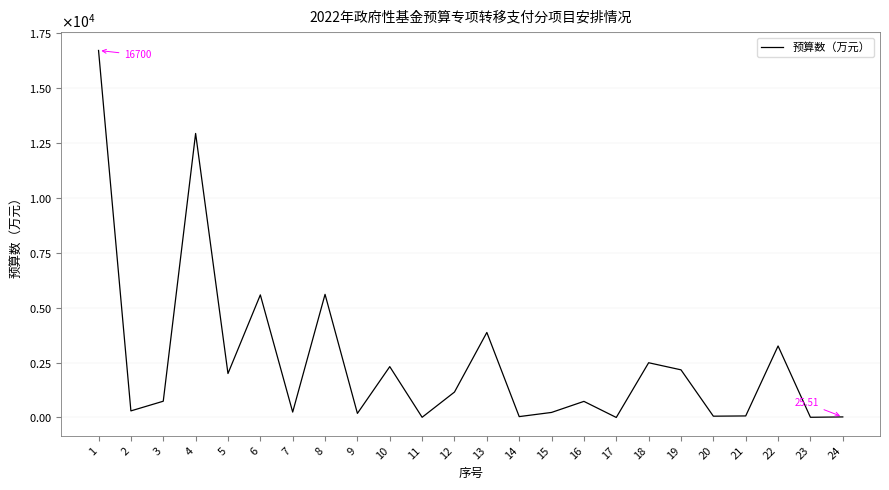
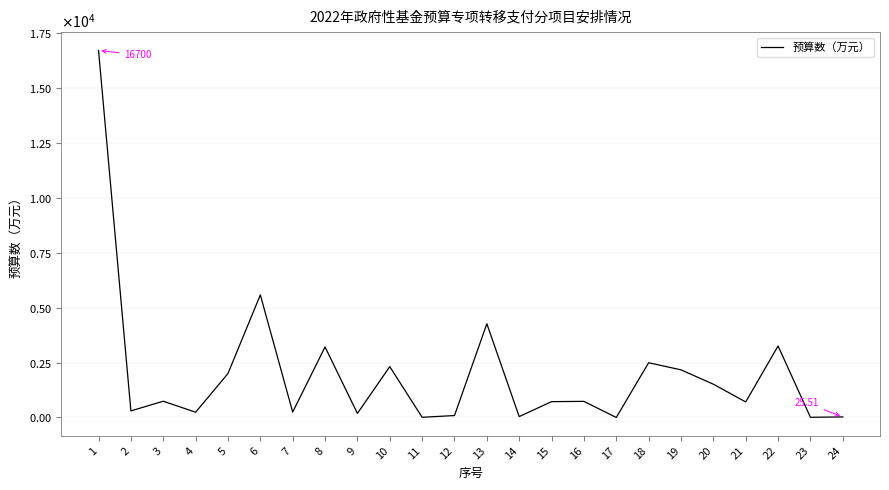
  {
    "2": 300,
    "3": 700,
-   "4": 12900,
+   "4": 200,
    "5": 2000,
    "6": 5600,
    "7": 200,
-   "8": 5600,
+   "8": 3200,
    "9": 200,
    "10": 2300,
    "11": 0,
-   "12": 1200,
-   "13": 3900,
+   "12": 100,
+   "13": 4300,
    "14": 0,
-   "15": 200,
+   "15": 700,
    "16": 700,
    "17": 0,
    "18": 2500,
    "19": 2200,
-   "20": 100,
-   "21": 100,
+   "20": 1500,
+   "21": 700,
    "22": 3300
  }
